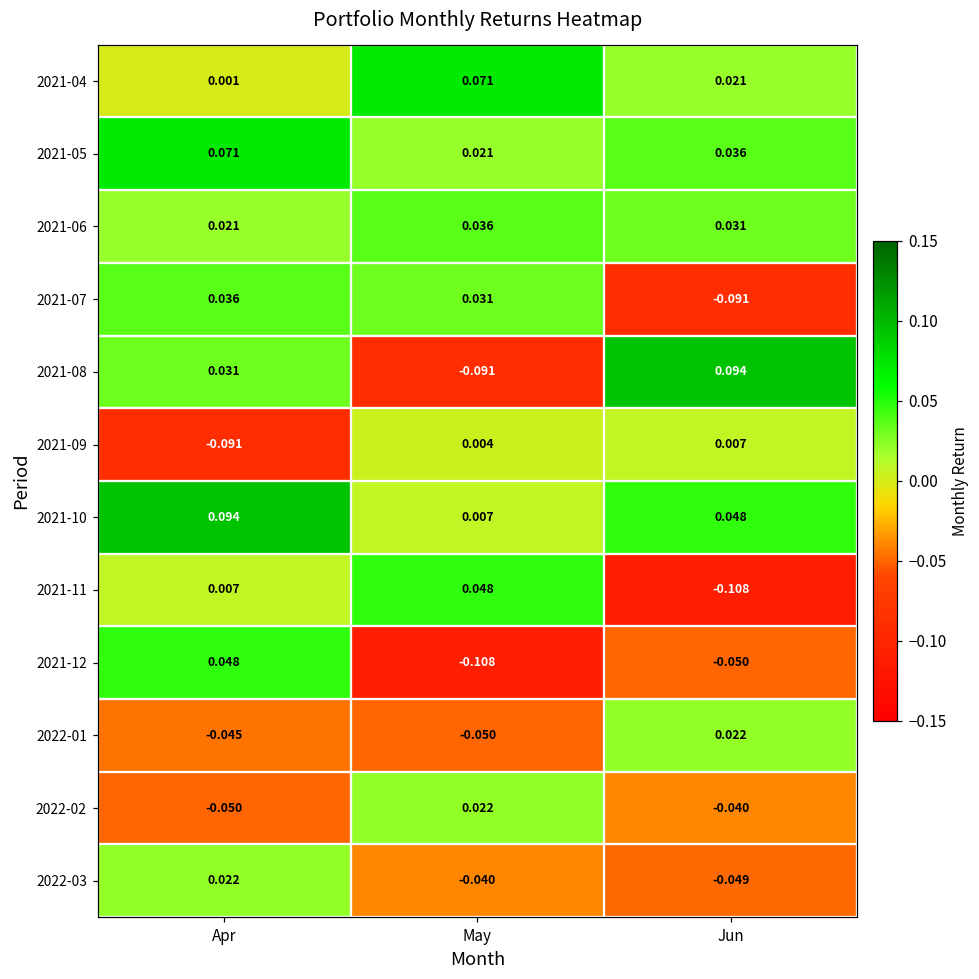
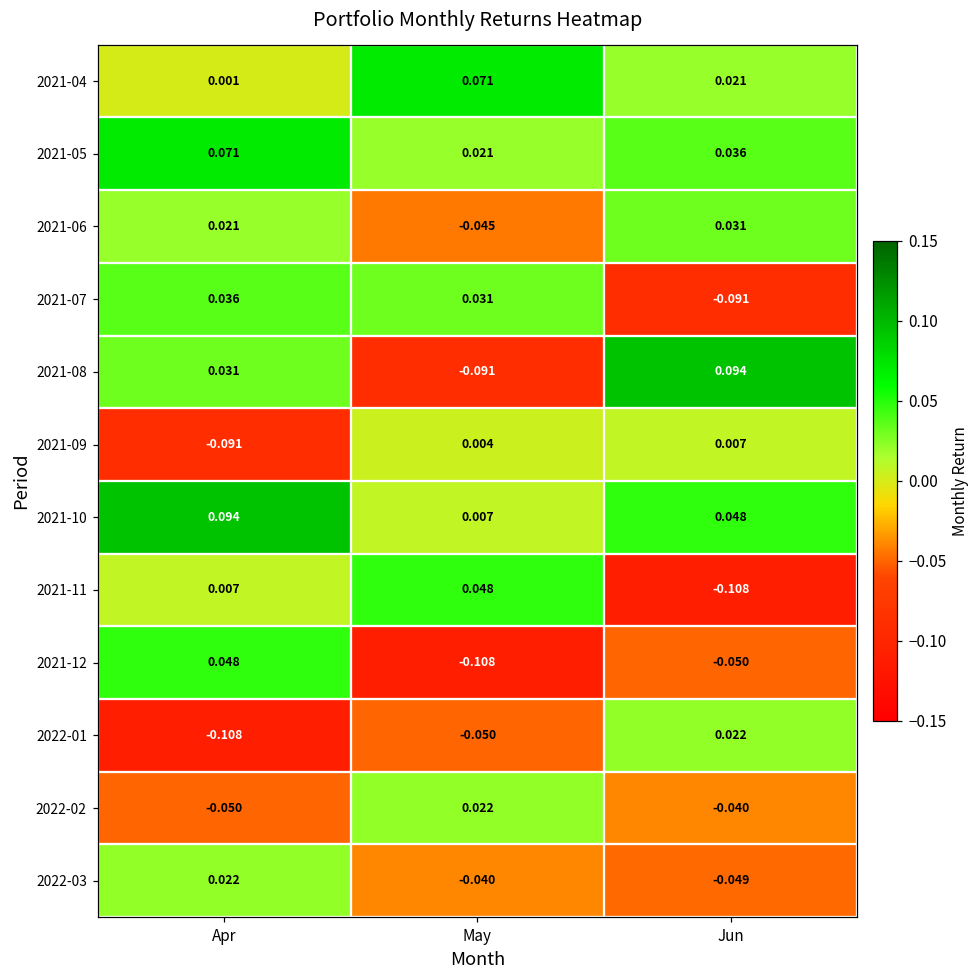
  {
    "2021-04": {
      "Apr": 0.001,
      "May": 0.071,
      "Jun": 0.021
    },
    "2021-05": {
      "Apr": 0.071,
      "May": 0.021,
      "Jun": 0.036
    },
    "2021-06": {
      "Apr": 0.021,
-     "May": 0.036,
+     "May": -0.045,
      "Jun": 0.031
    },
    "2021-07": {
      "Apr": 0.036,
      "May": 0.031,
      "Jun": -0.091
    },
    "2021-08": {
      "Apr": 0.031,
      "May": -0.091,
      "Jun": 0.094
    },
    "2021-09": {
      "Apr": -0.091,
      "May": 0.004,
      "Jun": 0.007
    },
    "2021-10": {
      "Apr": 0.094,
      "May": 0.007,
      "Jun": 0.048
    },
    "2021-11": {
      "Apr": 0.007,
      "May": 0.048,
      "Jun": -0.108
    },
    "2021-12": {
      "Apr": 0.048,
      "May": -0.108,
      "Jun": -0.050
    },
    "2022-01": {
-     "Apr": -0.045,
+     "Apr": -0.108,
      "May": -0.050,
      "Jun": 0.022
    },
    "2022-02": {
      "Apr": -0.050,
      "May": 0.022,
      "Jun": -0.040
    },
    "2022-03": {
      "Apr": 0.022,
      "May": -0.040,
      "Jun": -0.049
    }
  }
